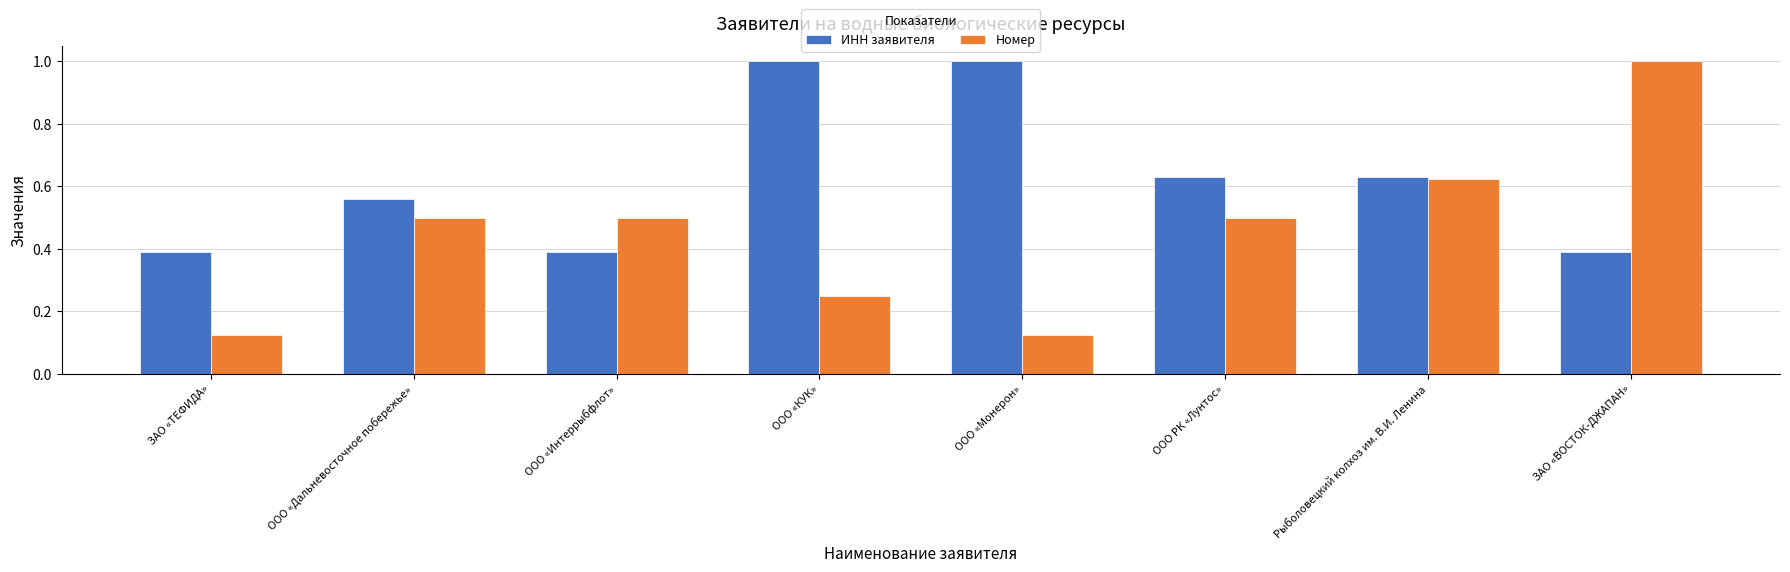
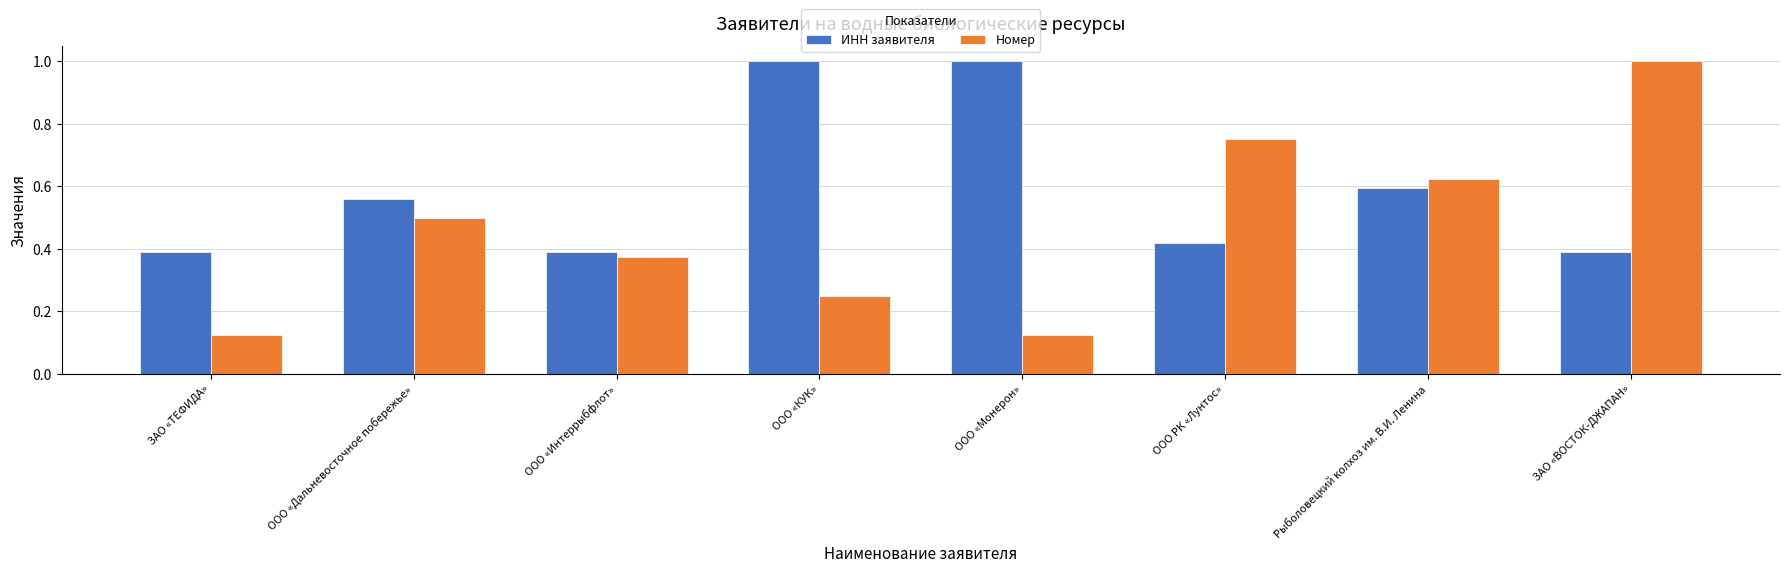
  {
    "ИНН заявителя": {
      "ЗАО «ТЕФИДА»": 0.39,
      "ООО «Дальневосточное побережье»": 0.56,
      "ООО «Интеррыбфлот»": 0.39,
      "ООО «КУК»": 1.00,
      "ООО «Монерон»": 1.00,
-     "ООО РК «Лунтос»": 0.63,
-     "Рыболовецкий колхоз им. В.И. Ленина": 0.63,
+     "ООО РК «Лунтос»": 0.42,
+     "Рыболовецкий колхоз им. В.И. Ленина": 0.59,
      "ЗАО «ВОСТОК-ДЖАПАН»": 0.39
    },
    "Номер": {
      "ЗАО «ТЕФИДА»": 0.13,
      "ООО «Дальневосточное побережье»": 0.50,
-     "ООО «Интеррыбфлот»": 0.50,
+     "ООО «Интеррыбфлот»": 0.38,
      "ООО «КУК»": 0.25,
      "ООО «Монерон»": 0.13,
-     "ООО РК «Лунтос»": 0.50,
+     "ООО РК «Лунтос»": 0.75,
      "Рыболовецкий колхоз им. В.И. Ленина": 0.63,
      "ЗАО «ВОСТОК-ДЖАПАН»": 1.00
    }
  }
